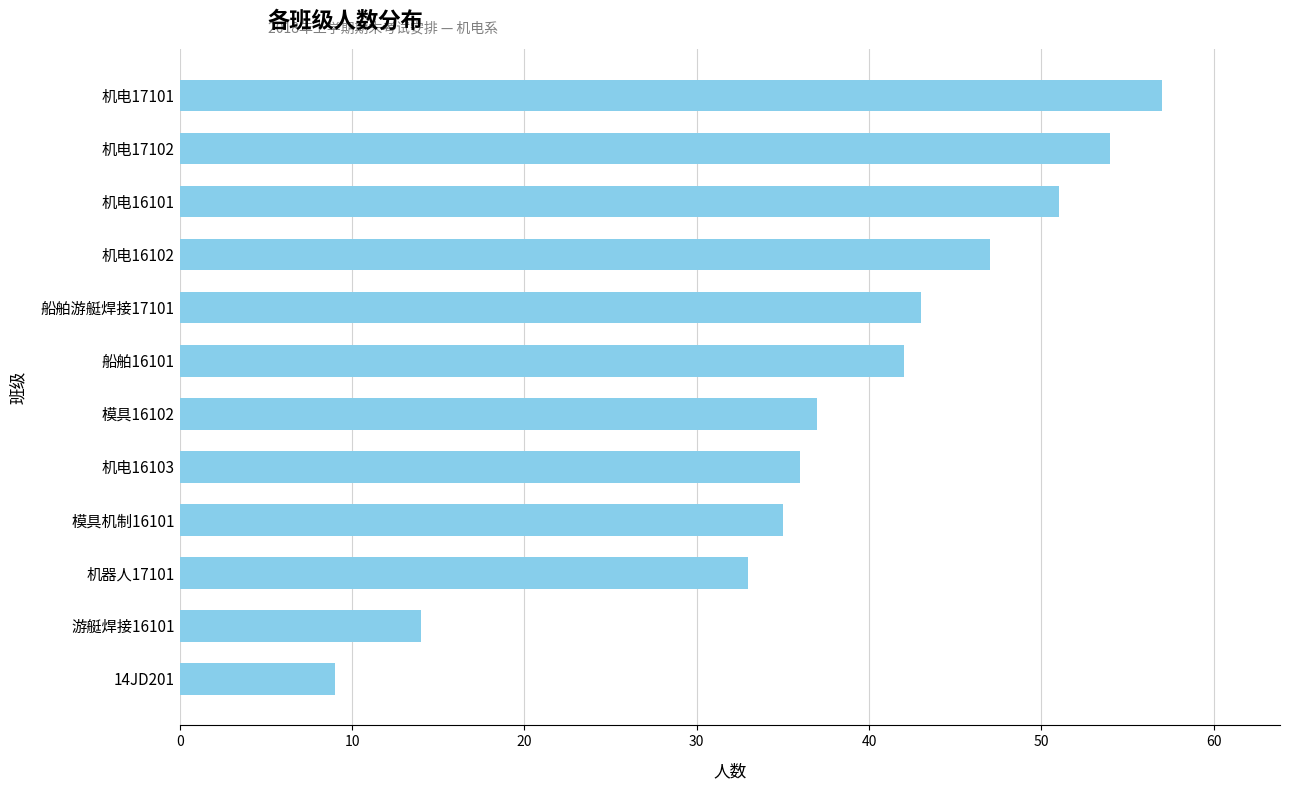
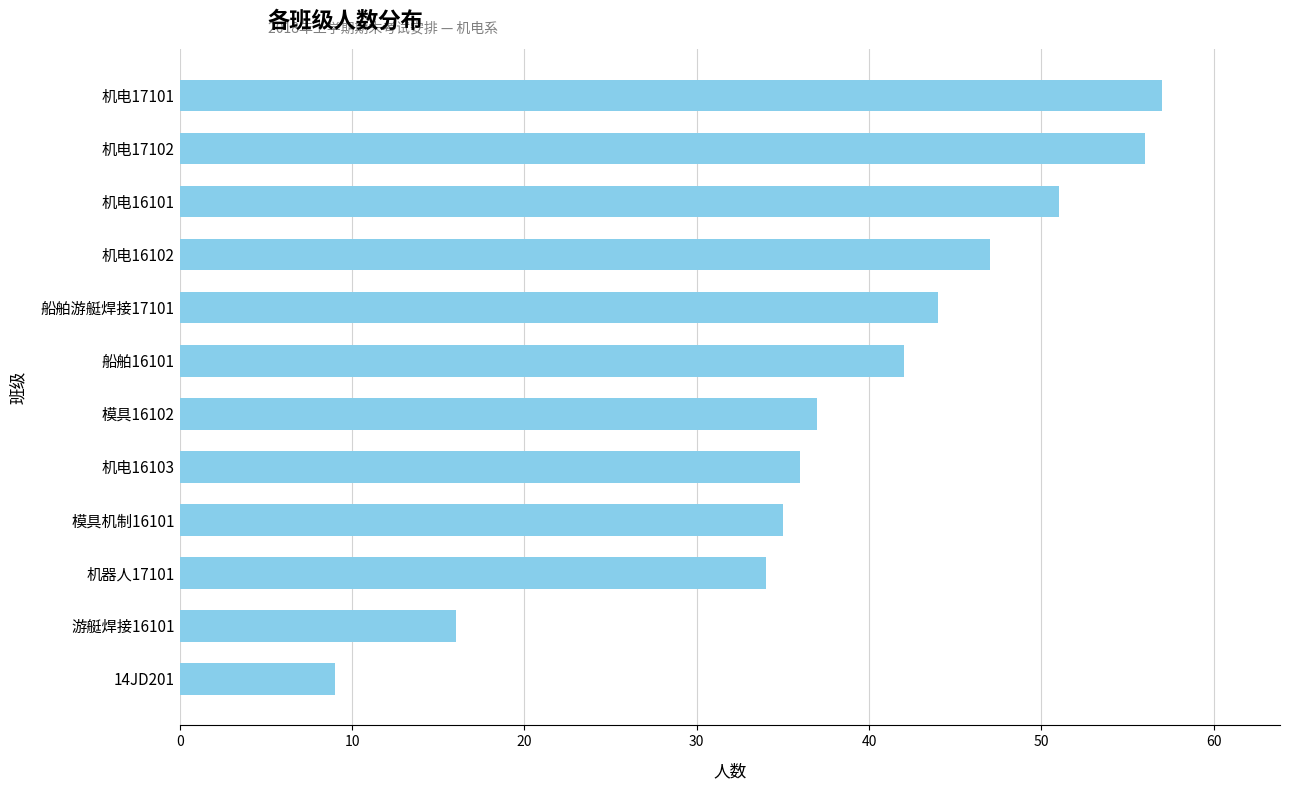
  {
    "机电17101": 57,
-   "机电17102": 54,
+   "机电17102": 56,
    "机电16101": 51,
    "机电16102": 47,
-   "船舶游艇焊接17101": 43,
+   "船舶游艇焊接17101": 44,
    "船舶16101": 42,
    "模具16102": 37,
    "机电16103": 36,
    "模具机制16101": 35,
-   "机器人17101": 33,
-   "游艇焊接16101": 14,
+   "机器人17101": 34,
+   "游艇焊接16101": 16,
    "14JD201": 9
  }
